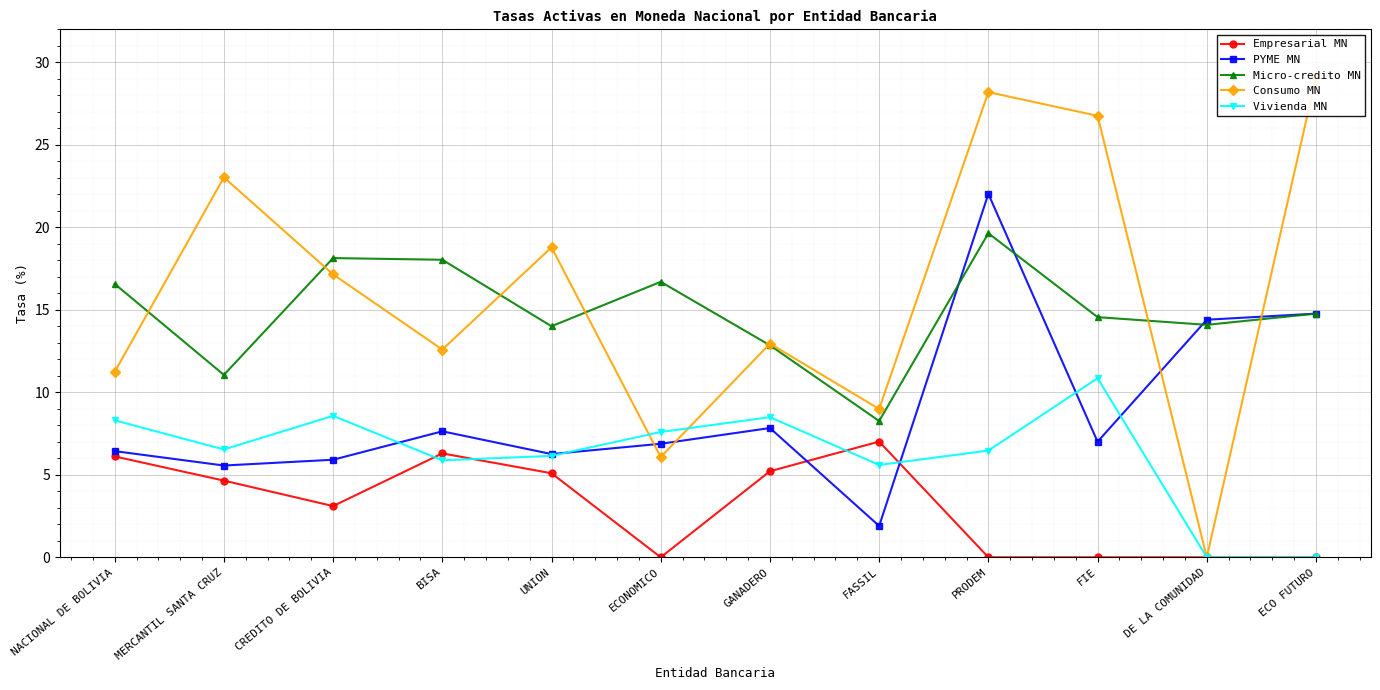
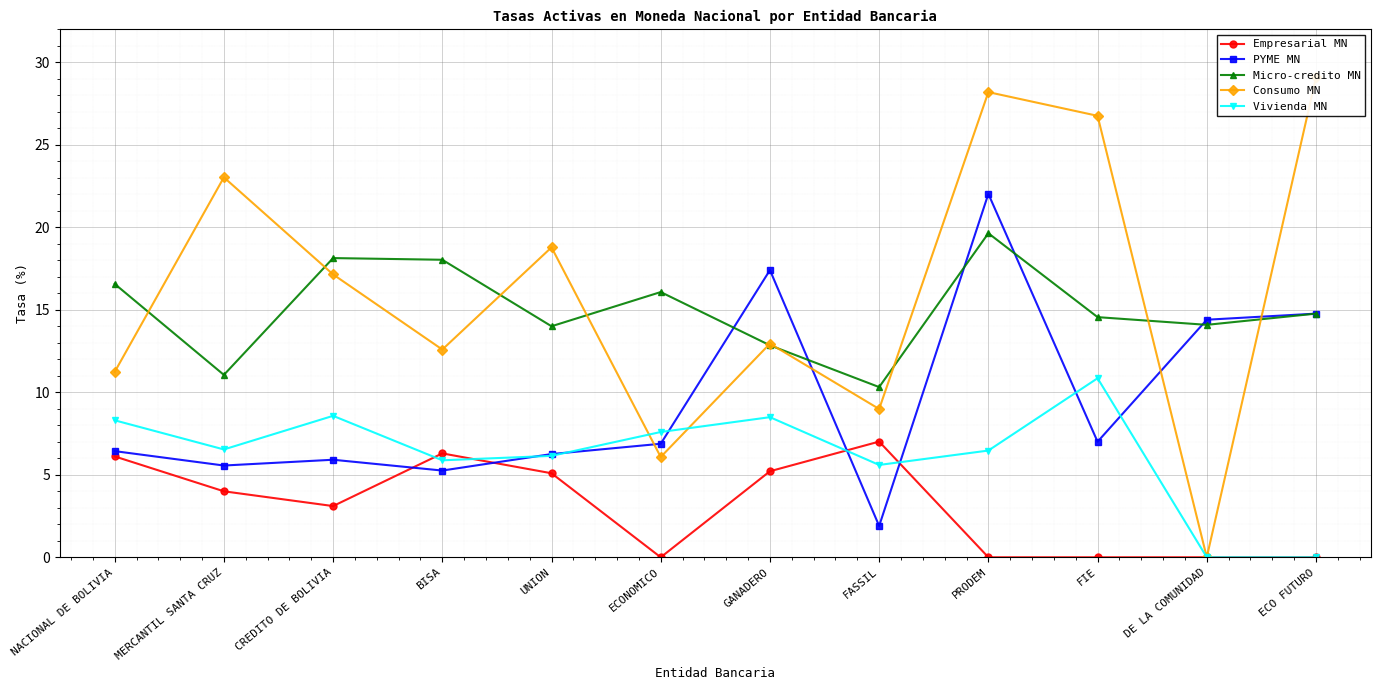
  {
    "Empresarial MN": {
      "NACIONAL DE BOLIVIA": 6.1,
-     "MERCANTIL SANTA CRUZ": 4.6,
+     "MERCANTIL SANTA CRUZ": 4.0,
      "CREDITO DE BOLIVIA": 3.1,
      "BISA": 6.3,
      "UNION": 5.1,
      "ECONOMICO": 0.0,
      "GANADERO": 5.2,
      "FASSIL": 7.0,
      "PRODEM": 0.0,
      "FIE": 0.0
    },
    "PYME MN": {
      "NACIONAL DE BOLIVIA": 6.4,
      "MERCANTIL SANTA CRUZ": 5.6,
      "CREDITO DE BOLIVIA": 5.9,
-     "BISA": 7.6,
+     "BISA": 5.3,
      "ECONOMICO": 6.9,
-     "GANADERO": 7.8,
+     "GANADERO": 17.4,
      "FASSIL": 1.9,
      "PRODEM": 22.0,
      "FIE": 7.0,
      "DE LA COMUNIDAD": 14.4
    },
    "Micro-credito MN": {
      "NACIONAL DE BOLIVIA": 16.6,
      "MERCANTIL SANTA CRUZ": 11.1,
      "CREDITO DE BOLIVIA": 18.1,
      "BISA": 18.0,
      "UNION": 14.0,
-     "ECONOMICO": 16.7,
-     "FASSIL": 8.3,
+     "ECONOMICO": 16.1,
+     "FASSIL": 10.3,
      "PRODEM": 19.6,
      "FIE": 14.6,
      "DE LA COMUNIDAD": 14.1
    },
    "Consumo MN": {
      "NACIONAL DE BOLIVIA": 11.2,
      "MERCANTIL SANTA CRUZ": 23.0,
      "CREDITO DE BOLIVIA": 17.2,
      "BISA": 12.6,
      "UNION": 18.8,
      "ECONOMICO": 6.1,
      "FASSIL": 9.0,
      "PRODEM": 28.2,
      "FIE": 26.8
    },
    "Vivienda MN": {
      "NACIONAL DE BOLIVIA": 8.3,
      "MERCANTIL SANTA CRUZ": 6.5,
      "CREDITO DE BOLIVIA": 8.6,
      "BISA": 5.9,
      "ECONOMICO": 7.6,
      "GANADERO": 8.5,
      "FASSIL": 5.6,
      "PRODEM": 6.5,
      "FIE": 10.9
    }
  }
